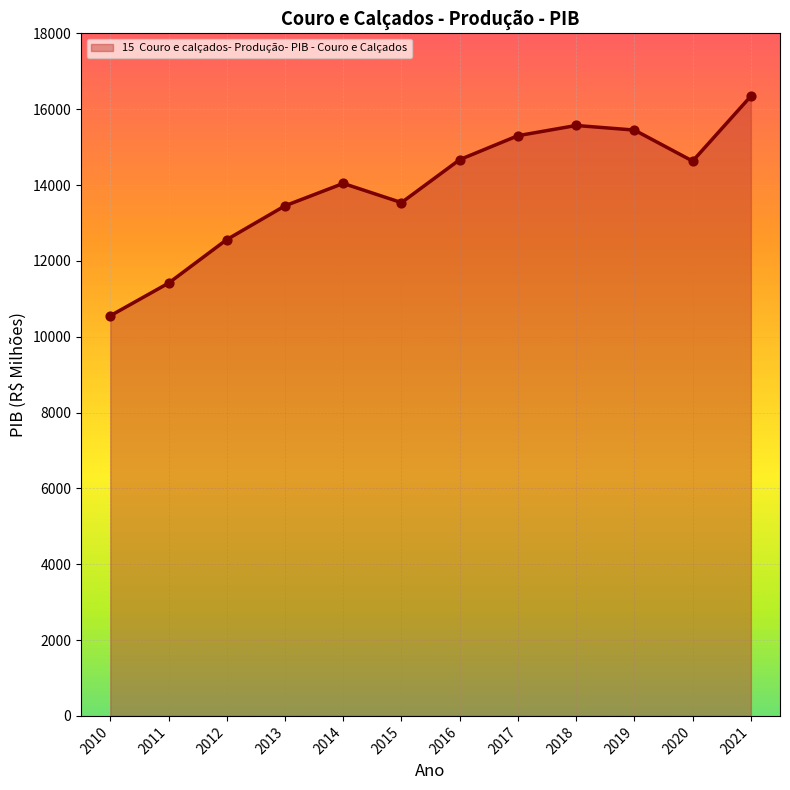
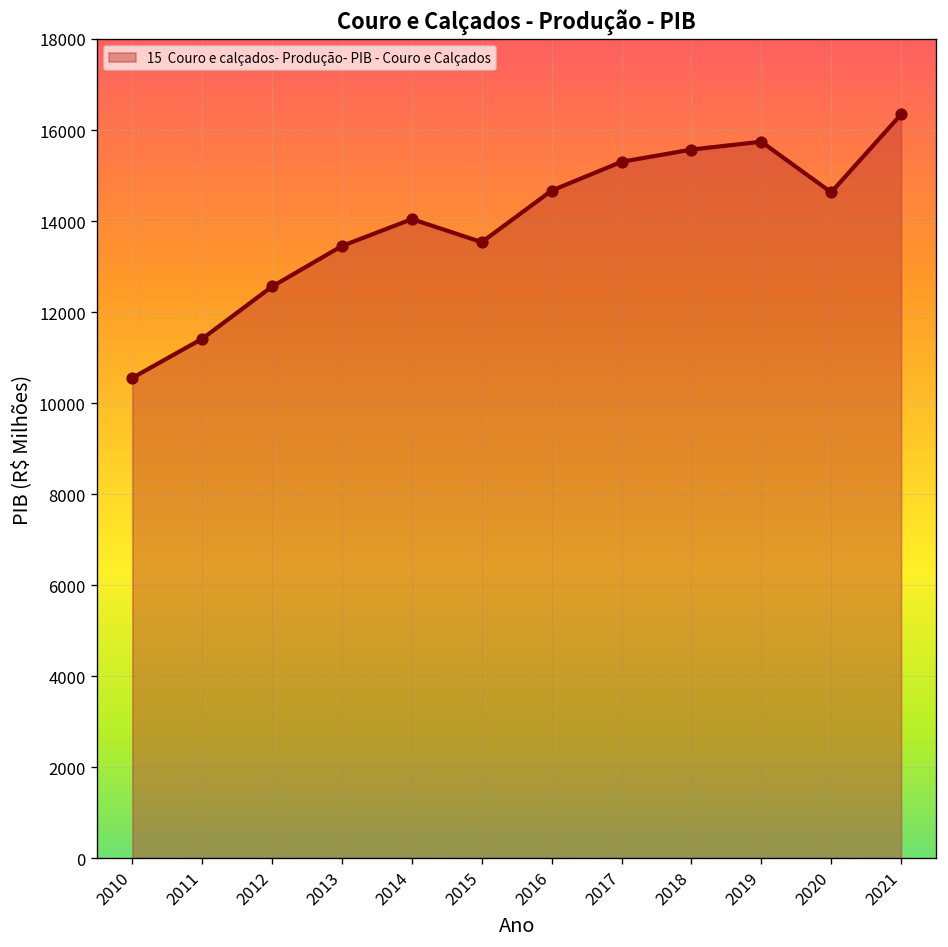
  {
    "2010": 10600,
    "2011": 11400,
    "2012": 12600,
    "2013": 13500,
    "2014": 14000,
    "2015": 13500,
    "2016": 14700,
    "2017": 15300,
    "2018": 15600,
-   "2019": 15400,
+   "2019": 15700,
    "2020": 14600,
    "2021": 16300
  }
